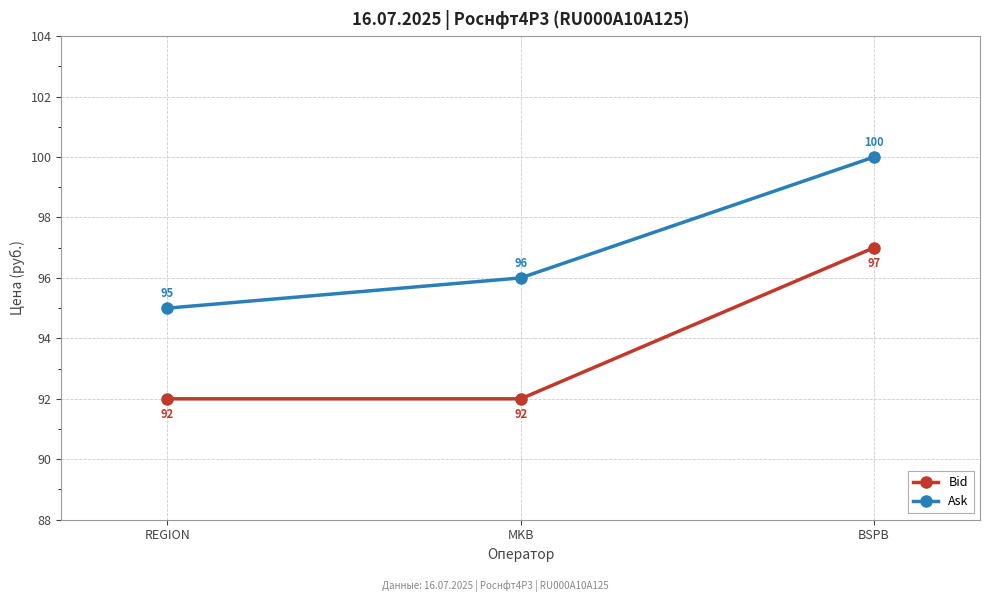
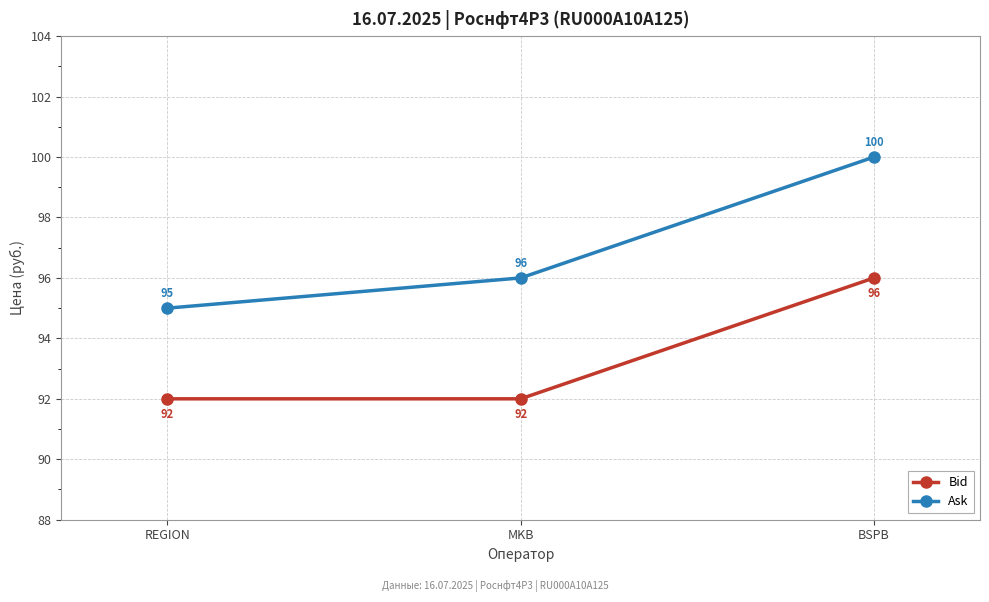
  {
    "Bid": {
      "REGION": 92,
      "MKB": 92,
-     "BSPB": 97
+     "BSPB": 96
    },
    "Ask": {
      "REGION": 95,
      "MKB": 96,
      "BSPB": 100
    }
  }
